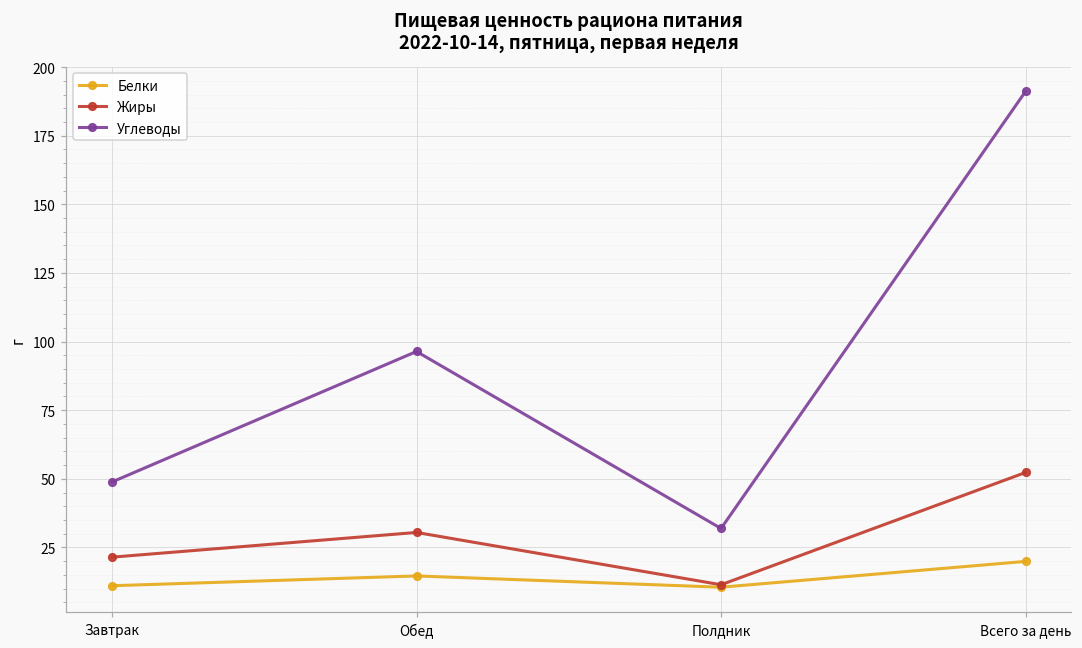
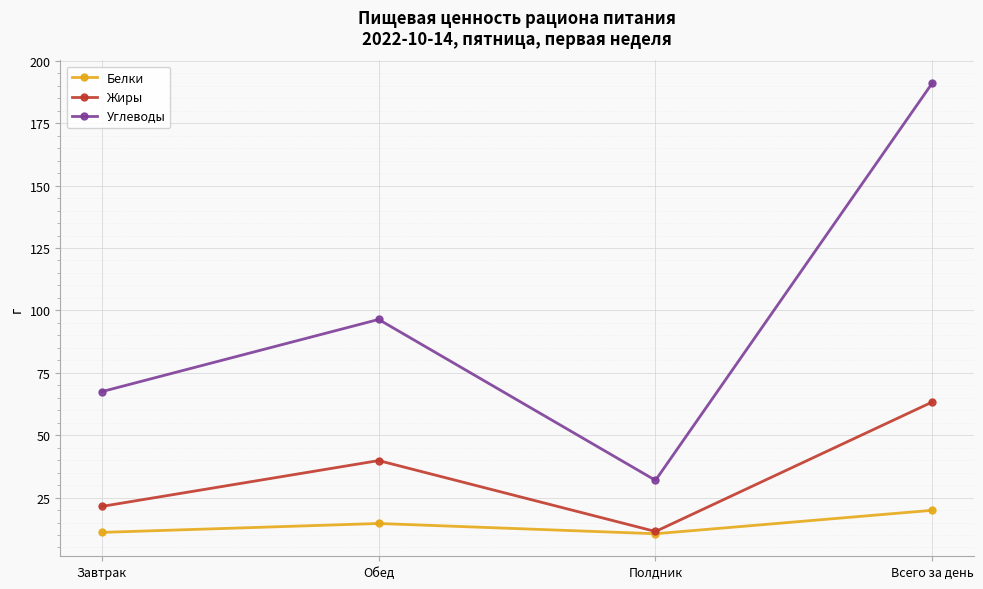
  {
    "Белки": {
      "Завтрак": 11,
      "Обед": 15,
      "Всего за день": 20
    },
    "Жиры": {
      "Завтрак": 21,
-     "Обед": 30,
-     "Всего за день": 52
+     "Обед": 40,
+     "Всего за день": 63
    },
    "Углеводы": {
-     "Завтрак": 49,
+     "Завтрак": 67,
      "Обед": 96,
      "Полдник": 32,
      "Всего за день": 191
    }
  }
